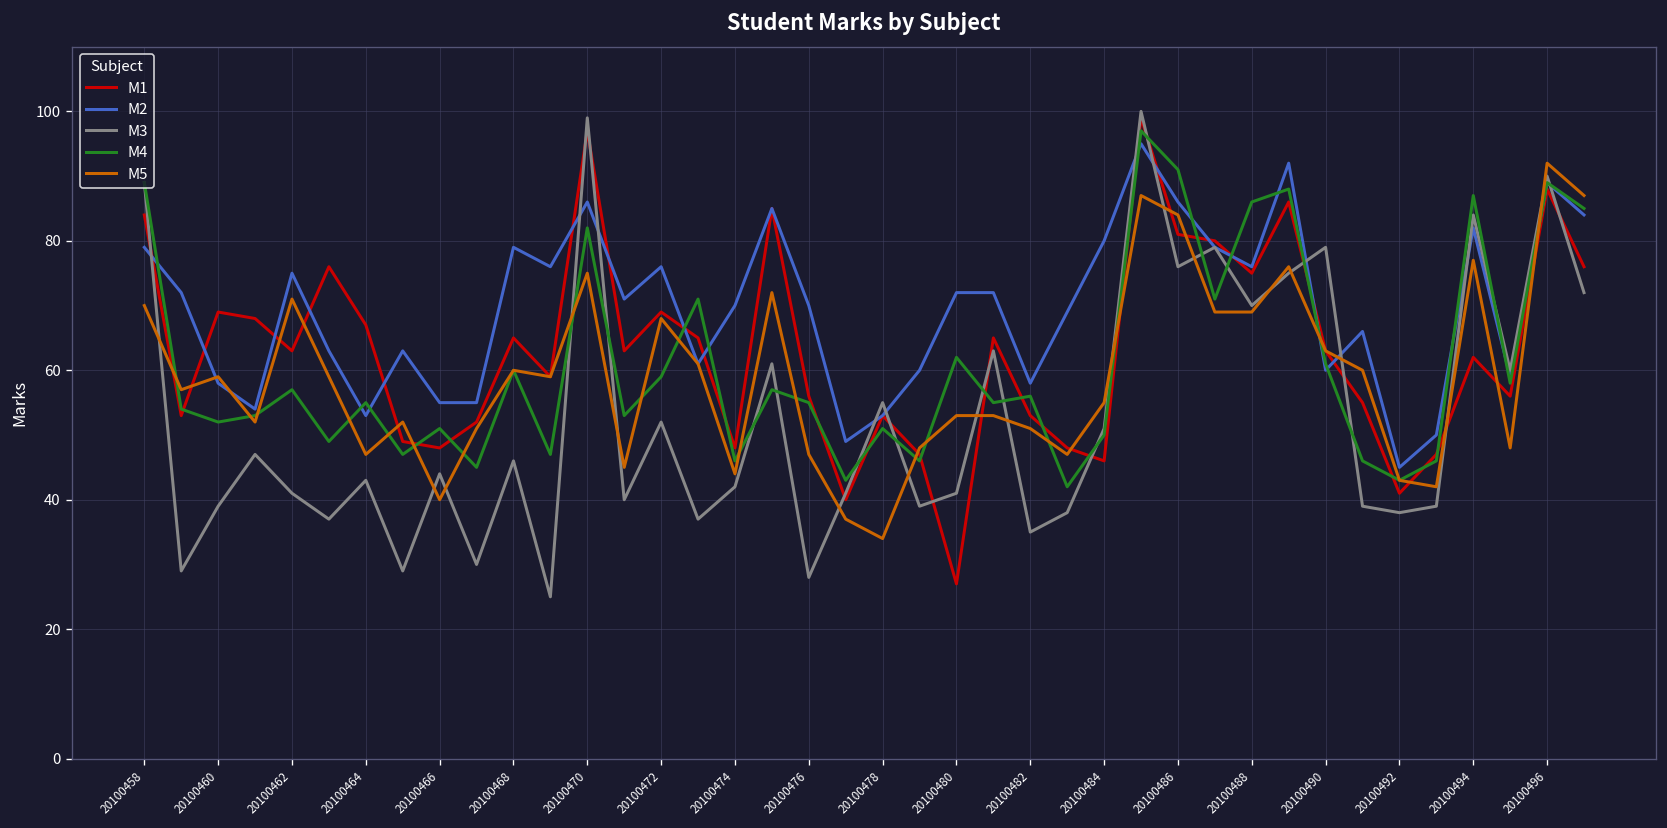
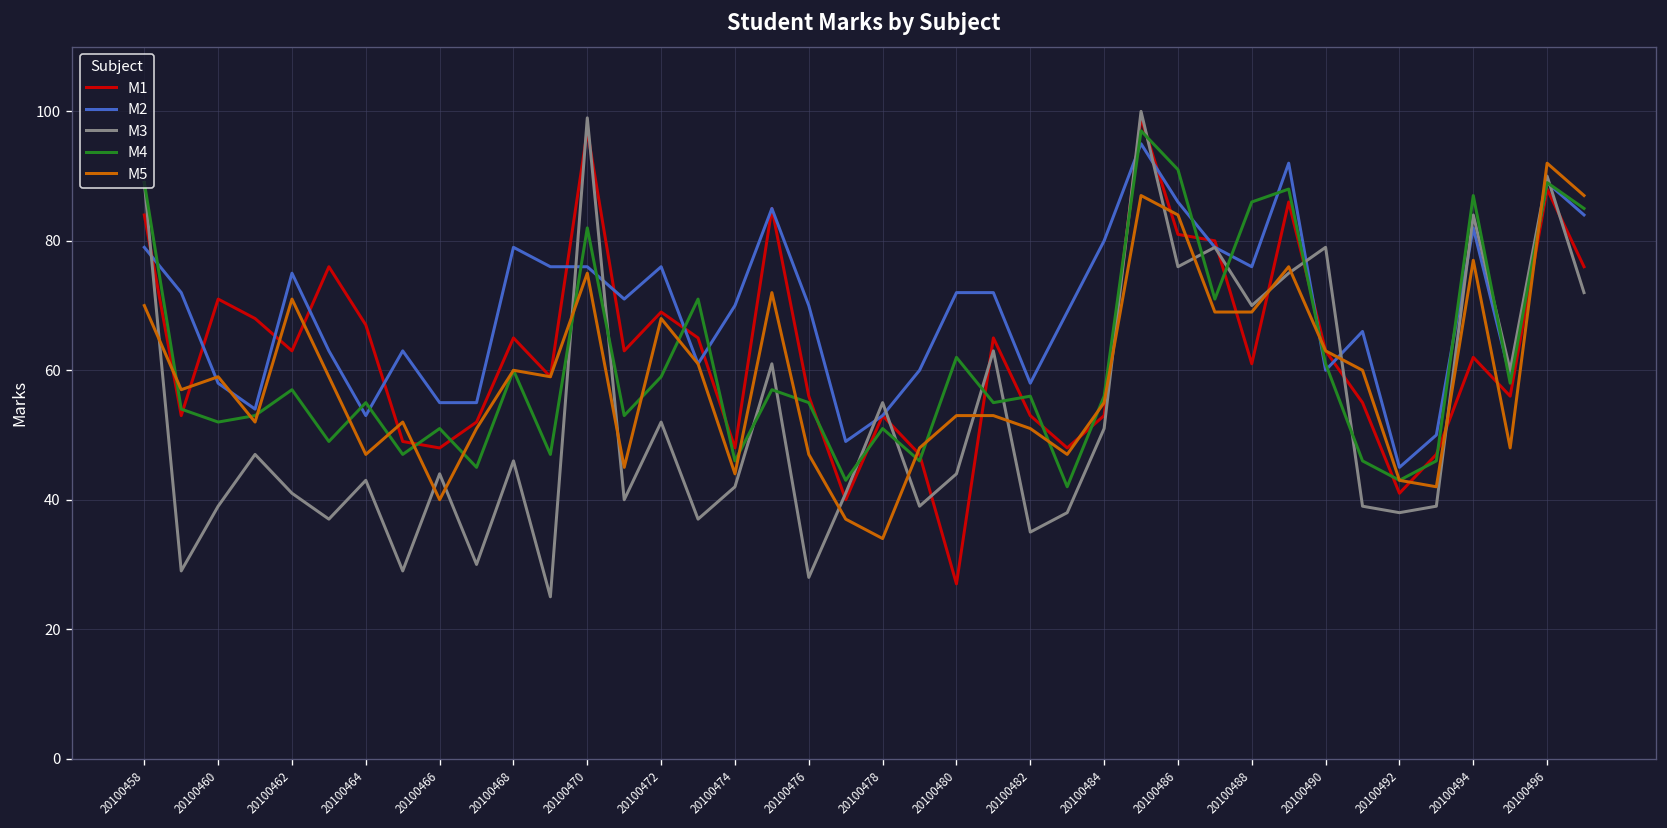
  {
    "M1": {
      "20100458": 84,
-     "20100460": 69,
+     "20100460": 71,
      "20100462": 63,
      "20100464": 67,
      "20100466": 48,
      "20100468": 65,
      "20100470": 97,
      "20100472": 69,
      "20100474": 48,
      "20100476": 56,
      "20100480": 27,
      "20100482": 53,
-     "20100484": 46,
+     "20100484": 53,
      "20100486": 81,
-     "20100488": 75,
+     "20100488": 61,
      "20100492": 41,
      "20100494": 62,
      "20100496": 88
    },
    "M2": {
      "20100458": 79,
      "20100460": 58,
      "20100462": 75,
      "20100464": 53,
      "20100466": 55,
      "20100468": 79,
-     "20100470": 86,
+     "20100470": 76,
      "20100472": 76,
      "20100474": 70,
      "20100476": 70,
      "20100480": 72,
      "20100482": 58,
      "20100484": 80,
      "20100486": 86,
      "20100488": 76,
      "20100490": 60,
      "20100492": 45,
      "20100494": 82
    },
    "M3": {
      "20100460": 39,
      "20100462": 41,
      "20100464": 43,
      "20100466": 44,
      "20100468": 46,
      "20100470": 99,
      "20100472": 52,
      "20100474": 42,
      "20100476": 28,
      "20100478": 55,
-     "20100480": 41,
+     "20100480": 44,
      "20100482": 35,
      "20100484": 51,
      "20100486": 76,
      "20100488": 70,
      "20100490": 79,
      "20100492": 38,
      "20100494": 84,
      "20100496": 90
    },
    "M4": {
      "20100460": 52,
      "20100462": 57,
      "20100464": 55,
      "20100466": 51,
      "20100470": 82,
      "20100472": 59,
      "20100474": 46,
      "20100476": 55,
      "20100478": 51,
      "20100480": 62,
      "20100482": 56,
-     "20100484": 50,
+     "20100484": 56,
      "20100486": 91,
      "20100488": 86,
      "20100490": 61,
      "20100494": 87
    },
    "M5": {
      "20100458": 70,
      "20100460": 59,
      "20100462": 71,
      "20100464": 47,
      "20100466": 40,
      "20100470": 75,
      "20100472": 68,
      "20100474": 44,
      "20100476": 47,
      "20100478": 34,
      "20100480": 53,
      "20100482": 51,
      "20100484": 55,
      "20100486": 84,
      "20100488": 69,
      "20100494": 77,
      "20100496": 92
    }
  }
